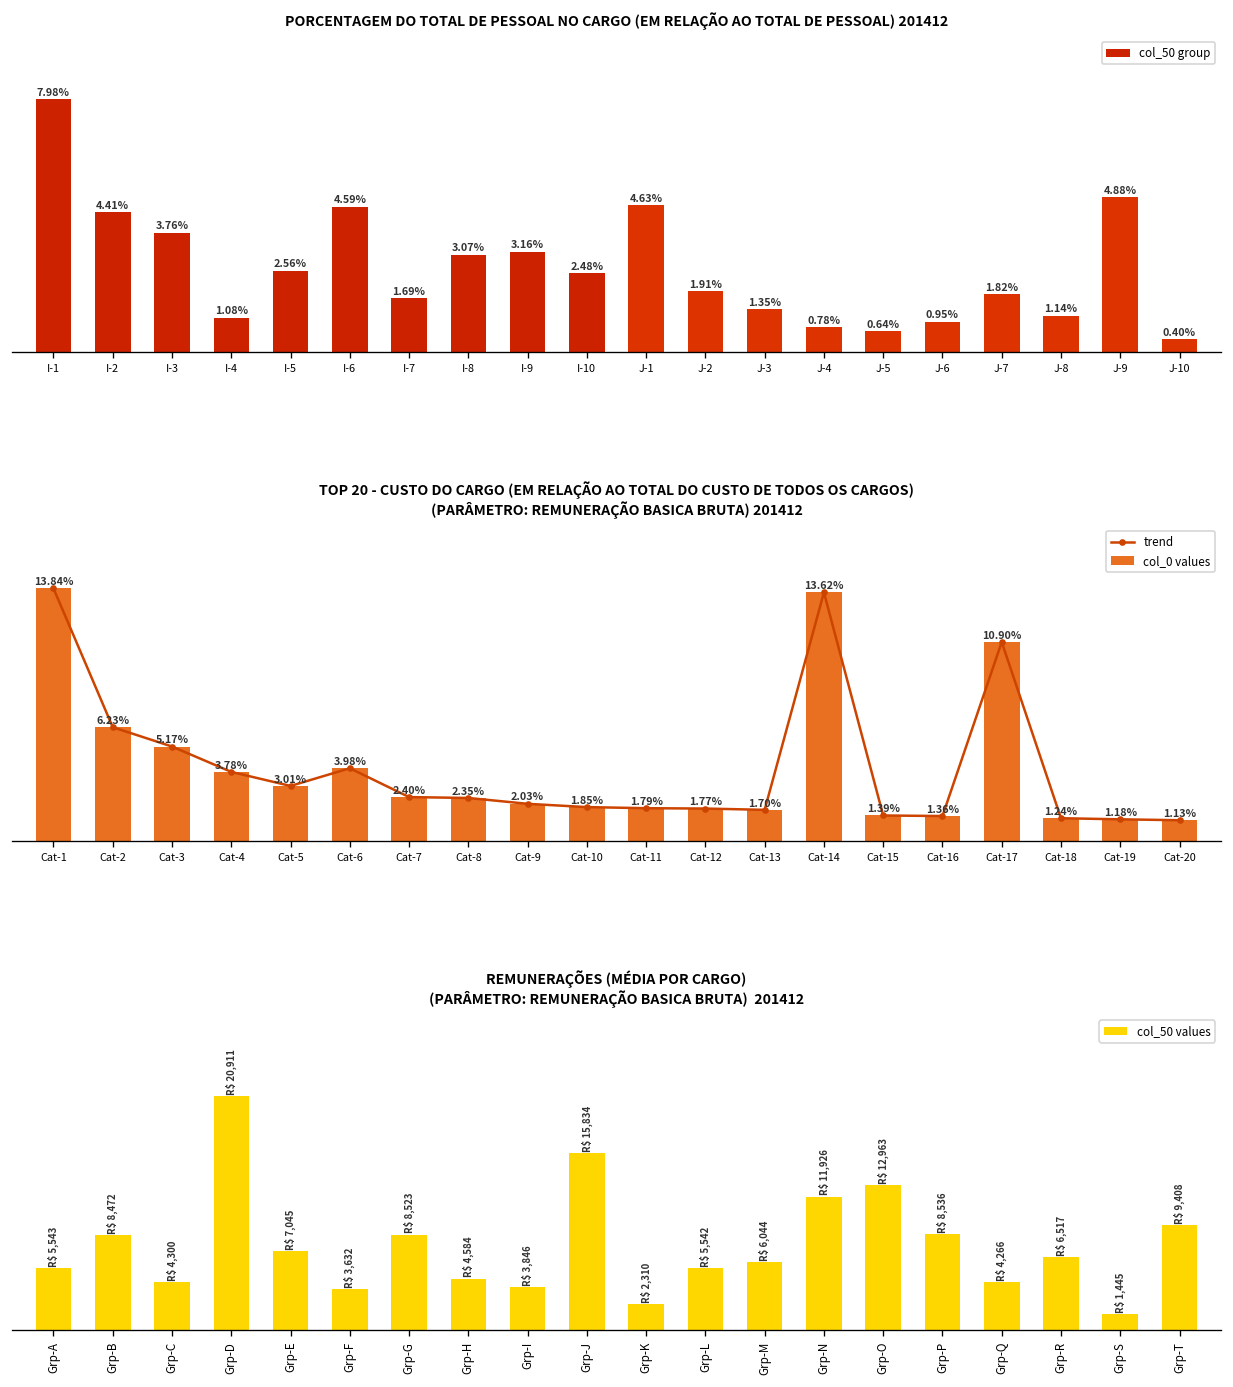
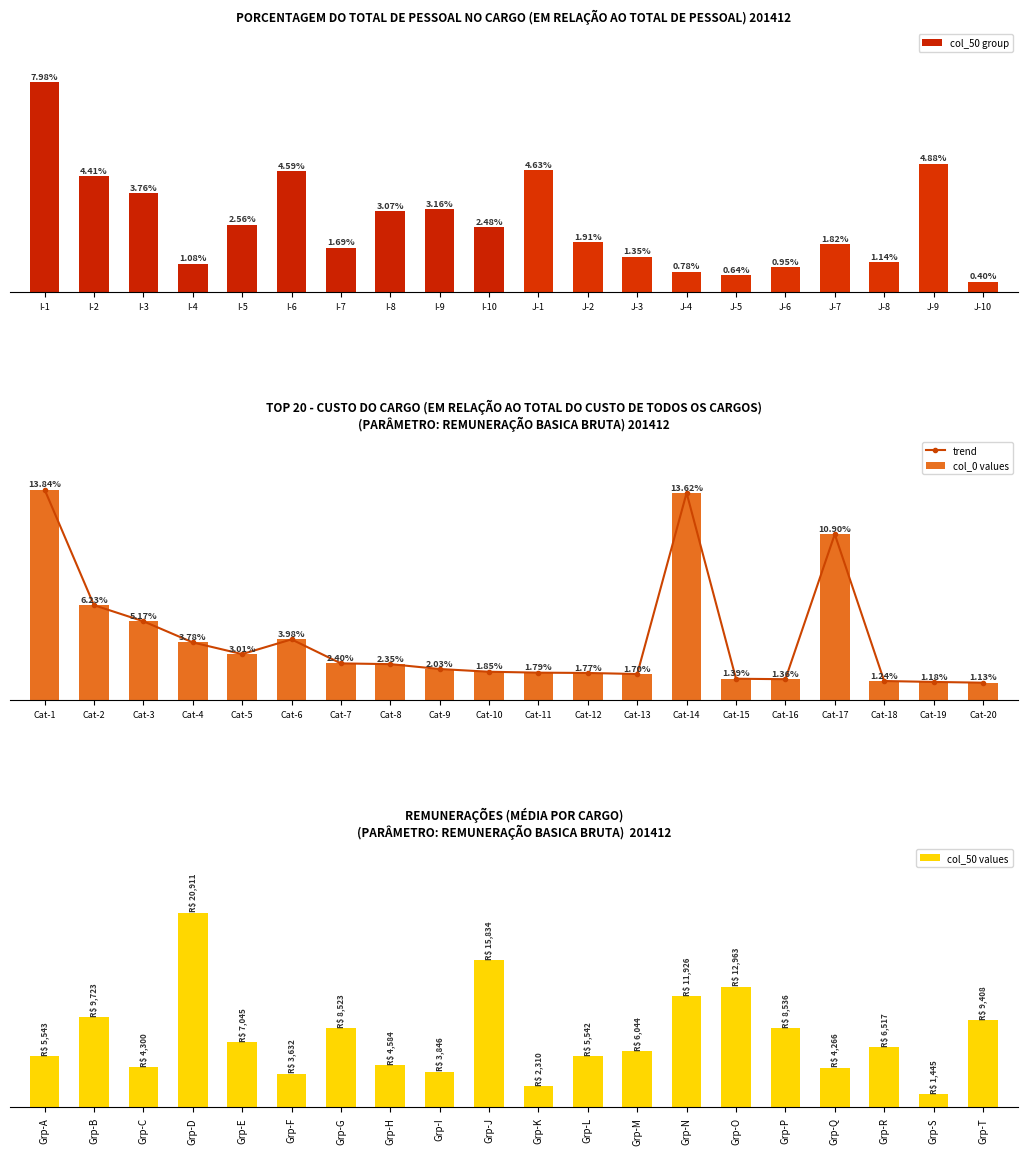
  {
    "PORCENTAGEM DO TOTAL DE PESSOAL NO CARGO (EM RELAÇÃO AO TOTAL DE PESSOAL) 201412": {
      "I-1": "7.98%",
      "I-2": "4.41%",
      "I-3": "3.76%",
      "I-4": "1.08%",
      "I-5": "2.56%",
      "I-6": "4.59%",
      "I-7": "1.69%",
      "I-8": "3.07%",
      "I-9": "3.16%",
      "I-10": "2.48%",
      "J-1": "4.63%",
      "J-2": "1.91%",
      "J-3": "1.35%",
      "J-4": "0.78%",
      "J-5": "0.64%",
      "J-6": "0.95%",
      "J-7": "1.82%",
      "J-8": "1.14%",
      "J-9": "4.88%",
      "J-10": "0.40%"
    },
    "TOP 20 - CUSTO DO CARGO (EM RELAÇÃO AO TOTAL DO CUSTO DE TODOS OS CARGOS) (PARÂMETRO: REMUNERAÇÃO BASICA BRUTA) 201412": {
      "Cat-1": "13.84%",
      "Cat-2": "6.23%",
      "Cat-3": "5.17%",
      "Cat-4": "3.78%",
      "Cat-5": "3.01%",
      "Cat-6": "3.98%",
      "Cat-7": "2.40%",
      "Cat-8": "2.35%",
      "Cat-9": "2.03%",
      "Cat-10": "1.85%",
      "Cat-11": "1.79%",
      "Cat-12": "1.77%",
      "Cat-13": "1.70%",
      "Cat-14": "13.62%",
      "Cat-15": "1.39%",
      "Cat-16": "1.36%",
      "Cat-17": "10.90%",
      "Cat-18": "1.24%",
      "Cat-19": "1.18%",
      "Cat-20": "1.13%"
    },
    "REMUNERAÇÕES (MÉDIA POR CARGO) (PARÂMETRO: REMUNERAÇÃO BASICA BRUTA) 201412": {
      "Grp-A": "5,543",
-     "Grp-B": "8,472",
+     "Grp-B": "9,723",
      "Grp-C": "4,300",
      "Grp-D": "20,911",
      "Grp-E": "7,045",
      "Grp-F": "3,632",
      "Grp-G": "8,523",
      "Grp-H": "4,584",
      "Grp-I": "3,846",
      "Grp-J": "15,834",
      "Grp-K": "2,310",
      "Grp-L": "5,542",
      "Grp-M": "6,044",
      "Grp-N": "11,926",
      "Grp-O": "12,963",
      "Grp-P": "8,536",
      "Grp-Q": "4,266",
      "Grp-R": "6,517",
      "Grp-S": "1,445",
      "Grp-T": "9,408"
    }
  }
